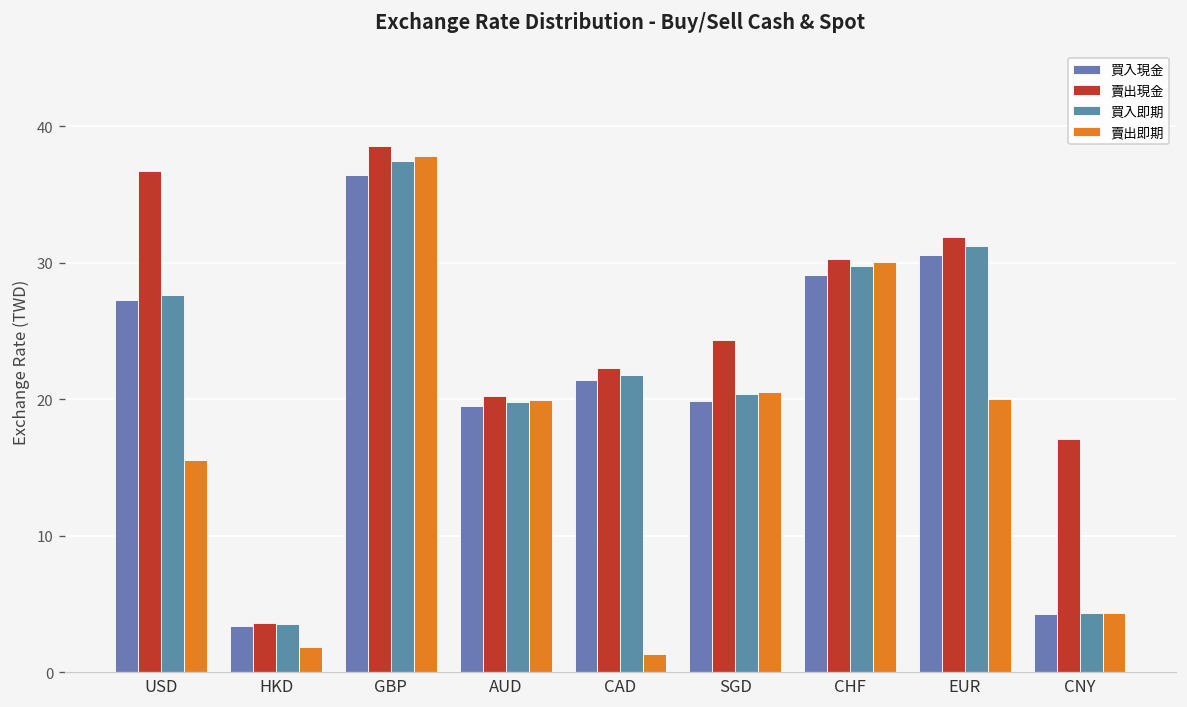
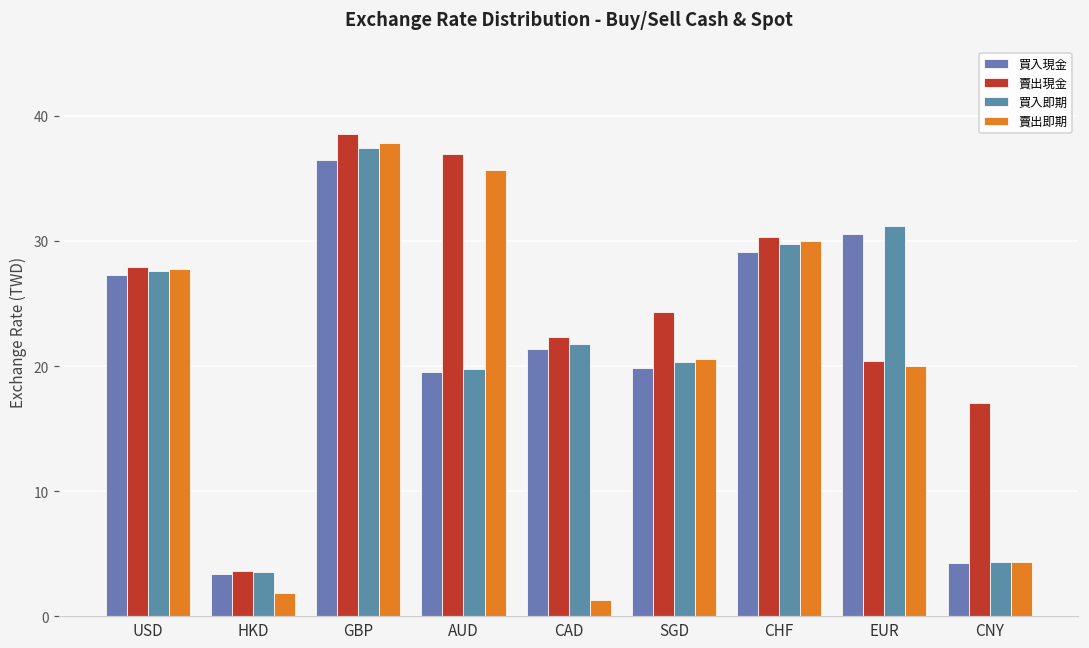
  {
    "賣出現金": {
-     "USD": 36.7,
+     "USD": 28.0,
      "HKD": 3.6,
      "GBP": 38.6,
-     "AUD": 20.3,
+     "AUD": 36.9,
      "CAD": 22.3,
      "SGD": 24.3,
      "CHF": 30.3,
-     "EUR": 31.9,
+     "EUR": 20.4,
      "CNY": 17.1
    },
    "賣出即期": {
-     "USD": 15.5,
+     "USD": 27.7,
      "HKD": 1.9,
      "GBP": 37.9,
-     "AUD": 20.0,
+     "AUD": 35.7,
      "CAD": 1.3,
      "SGD": 20.5,
      "CHF": 30.0,
      "EUR": 20.0,
      "CNY": 4.4
    }
  }
